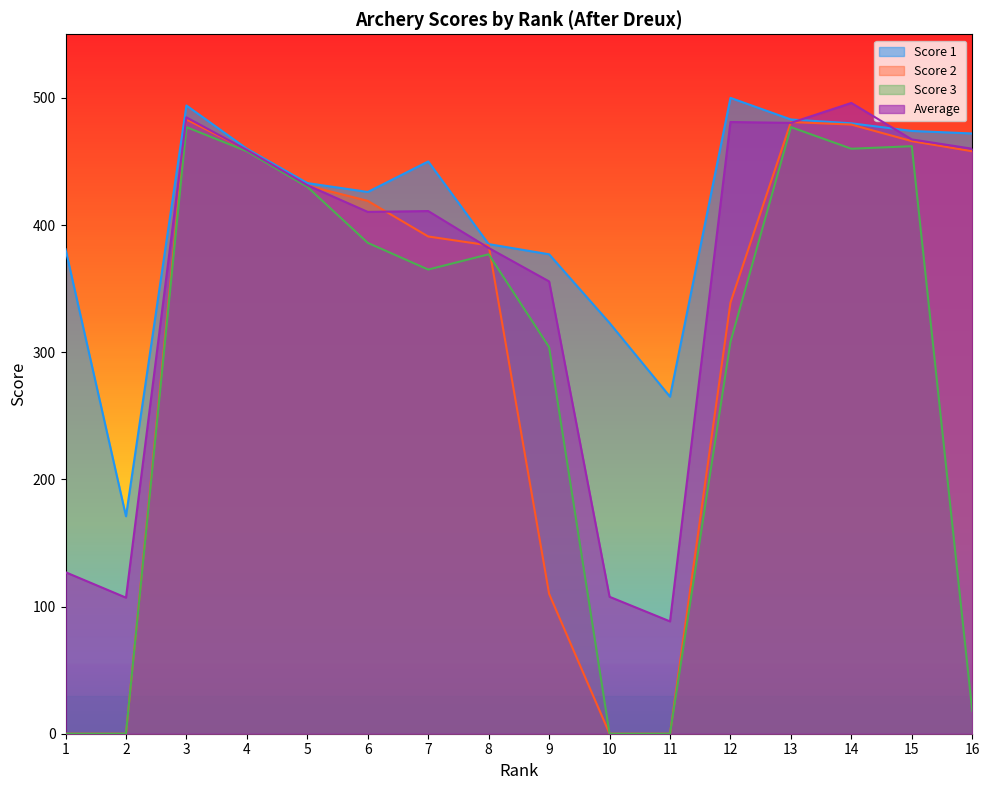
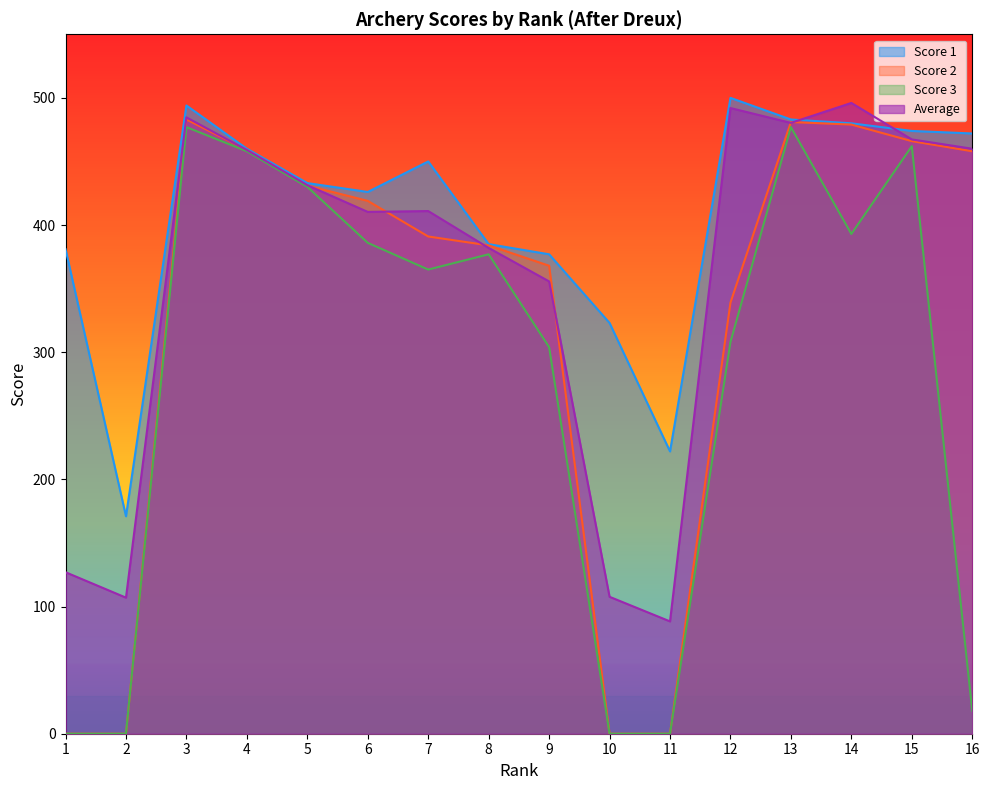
  {
    "Score 1": {
      "1": 381,
      "2": 171,
      "3": 494,
      "6": 426,
      "7": 450,
      "9": 377,
      "10": 323,
-     "11": 265,
+     "11": 222,
      "12": 500,
      "15": 474,
      "16": 472
    },
    "Score 2": {
      "6": 419,
      "7": 391,
-     "9": 110,
+     "9": 368,
      "12": 339,
      "16": 458
    },
    "Score 3": {
      "3": 477,
      "6": 386,
      "7": 365,
      "8": 377,
      "9": 304,
      "12": 308,
      "13": 477,
-     "14": 460,
+     "14": 393,
      "15": 462,
      "16": 18
    },
    "Average": {
      "1": 127,
      "2": 107,
      "6": 410,
      "7": 411,
      "9": 356,
      "10": 108,
      "11": 88,
-     "12": 481,
+     "12": 492,
      "14": 496,
      "16": 460
    }
  }
